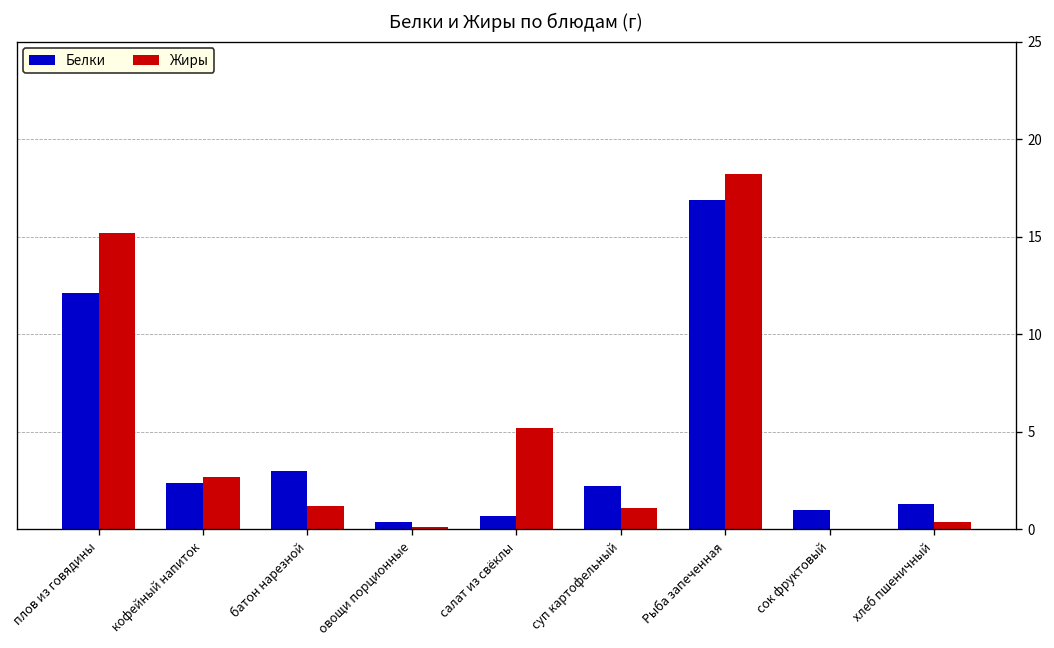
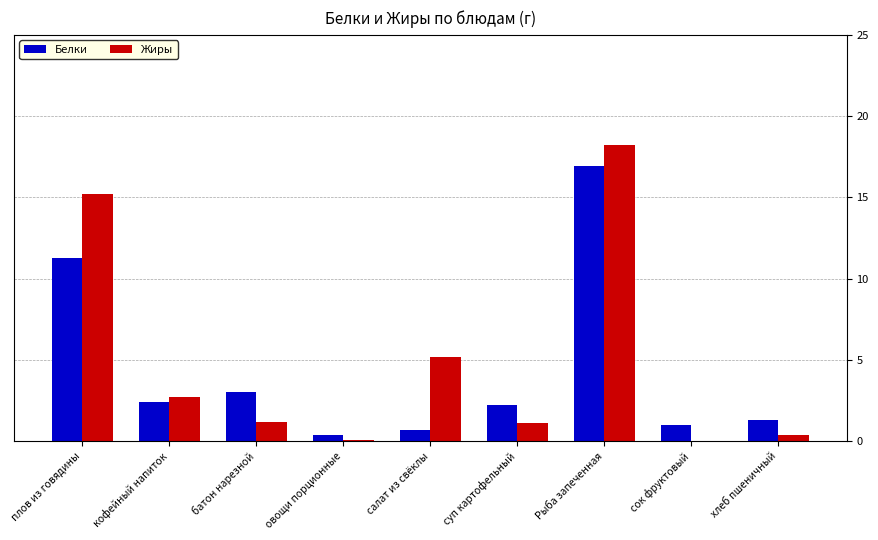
  {
    "Белки": {
-     "плов из говядины": 12.1,
+     "плов из говядины": 11.3,
      "кофейный напиток": 2.4,
      "батон нарезной": 3.0,
      "овощи порционные": 0.4,
      "салат из свёклы": 0.7,
      "суп картофельный": 2.2,
      "Рыба запеченная": 16.9,
      "сок фруктовый": 1.0,
      "хлеб пшеничный": 1.3
    },
    "Жиры": {
      "плов из говядины": 15.2,
      "кофейный напиток": 2.7,
      "батон нарезной": 1.2,
      "салат из свёклы": 5.2,
      "суп картофельный": 1.1,
      "Рыба запеченная": 18.2,
      "сок фруктовый": 0.0,
      "хлеб пшеничный": 0.4
    }
  }
